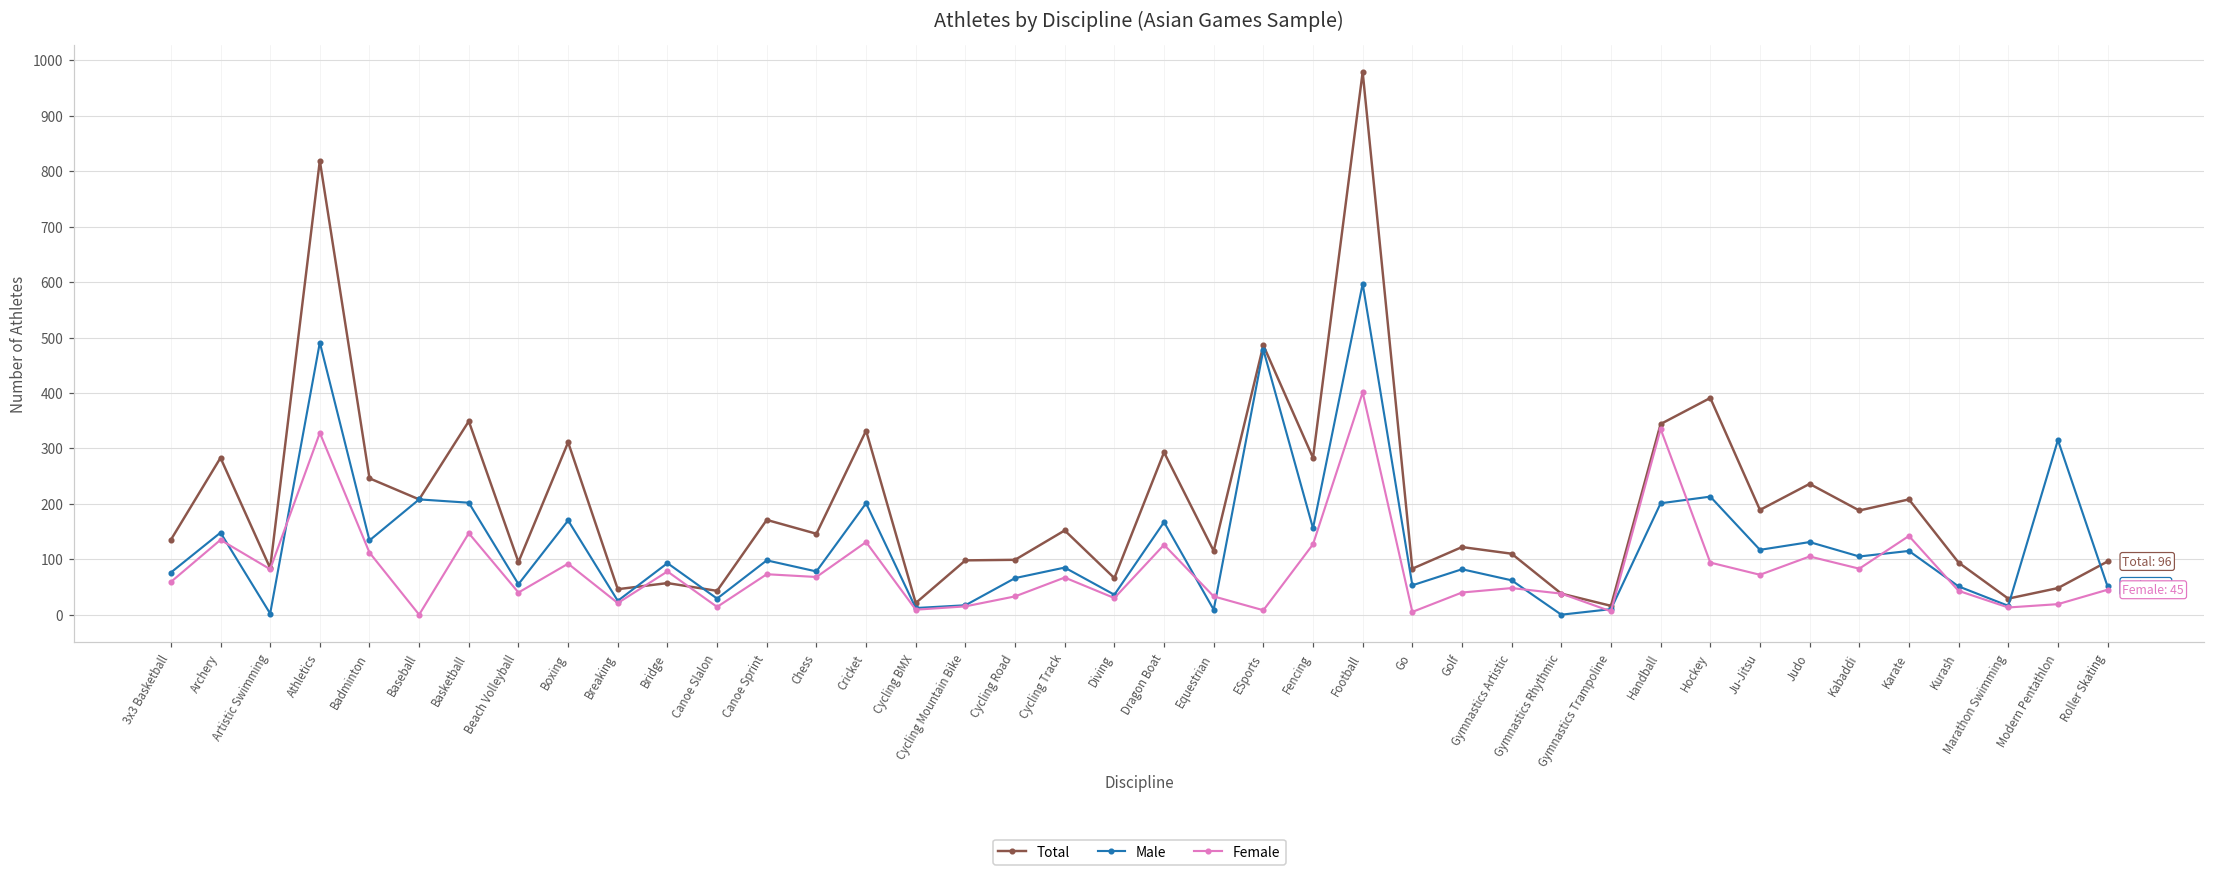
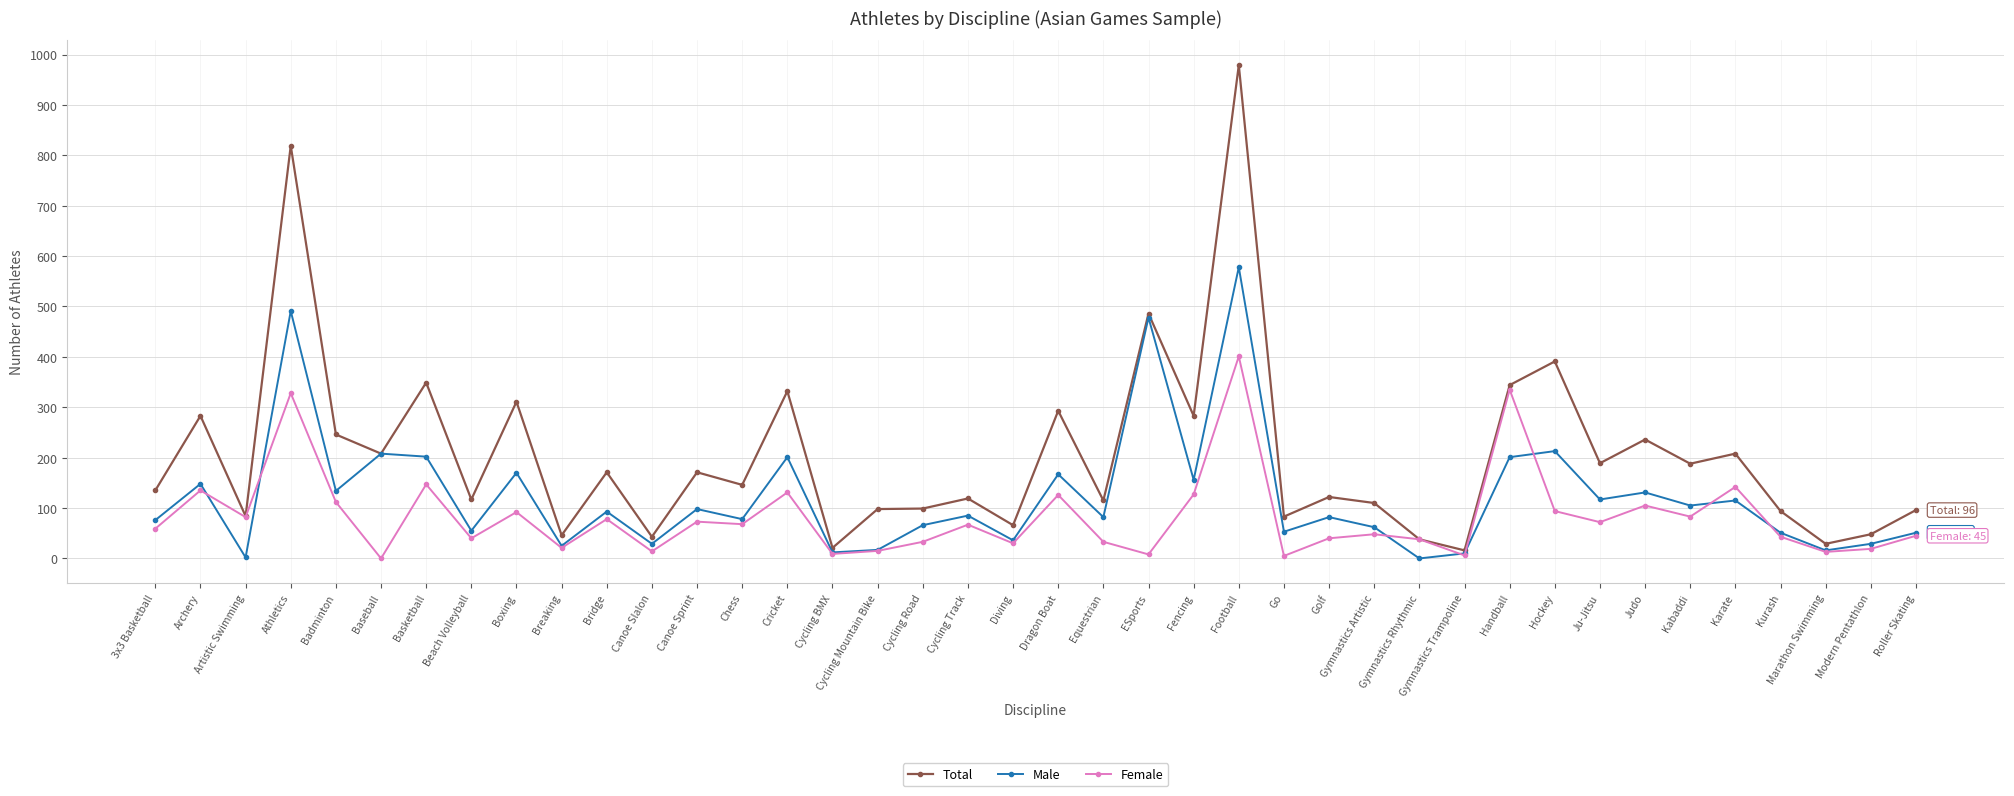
  {
    "Total": {
      "3x3 Basketball": 140,
      "Archery": 280,
      "Athletics": 820,
      "Badminton": 250,
      "Basketball": 350,
-     "Beach Volleyball": 100,
+     "Beach Volleyball": 120,
      "Boxing": 310,
      "Breaking": 50,
-     "Bridge": 60,
+     "Bridge": 170,
      "Canoe Slalon": 40,
      "Canoe Sprint": 170,
      "Chess": 150,
      "Cricket": 330,
      "Cycling BMX": 20,
      "Cycling Mountain Bike": 100,
      "Cycling Road": 100,
-     "Cycling Track": 150,
+     "Cycling Track": 120,
      "Diving": 70,
      "Dragon Boat": 290,
      "Equestrian": 120,
      "ESports": 490,
      "Fencing": 280,
      "Football": 980,
      "Go": 80,
      "Golf": 120,
      "Gymnastics Artistic": 110,
      "Gymnastics Trampoline": 20,
      "Handball": 340,
      "Hockey": 390,
      "Ju-Jitsu": 190,
      "Judo": 240,
      "Kabaddi": 190,
      "Karate": 210,
      "Kurash": 90,
      "Marathon Swimming": 30,
      "Modern Pentathlon": 50
    },
    "Male": {
      "3x3 Basketball": 80,
      "Archery": 150,
      "Artistic Swimming": 0,
      "Athletics": 490,
      "Badminton": 130,
      "Basketball": 200,
      "Beach Volleyball": 60,
      "Boxing": 170,
      "Bridge": 90,
      "Canoe Slalon": 30,
      "Canoe Sprint": 100,
      "Chess": 80,
      "Cricket": 200,
      "Cycling Road": 70,
      "Cycling Track": 90,
      "Diving": 40,
      "Dragon Boat": 170,
-     "Equestrian": 10,
+     "Equestrian": 80,
      "ESports": 480,
      "Fencing": 160,
-     "Football": 600,
+     "Football": 580,
      "Go": 50,
      "Golf": 80,
      "Gymnastics Artistic": 60,
      "Gymnastics Rhythmic": 0,
      "Handball": 200,
      "Hockey": 210,
      "Ju-Jitsu": 120,
      "Judo": 130,
      "Kabaddi": 110,
      "Karate": 120,
      "Kurash": 50,
-     "Modern Pentathlon": 320
+     "Modern Pentathlon": 30
    },
    "Female": {
      "3x3 Basketball": 60,
      "Archery": 140,
      "Athletics": 330,
      "Badminton": 110,
      "Baseball": 0,
      "Basketball": 150,
      "Beach Volleyball": 40,
      "Boxing": 90,
      "Bridge": 80,
      "Canoe Slalon": 10,
      "Canoe Sprint": 70,
      "Chess": 70,
      "Cricket": 130,
      "Cycling Road": 30,
      "Cycling Track": 70,
      "Diving": 30,
      "Dragon Boat": 130,
      "Equestrian": 30,
      "ESports": 10,
      "Fencing": 130,
      "Football": 400,
      "Go": 10,
      "Golf": 40,
      "Gymnastics Artistic": 50,
      "Handball": 340,
      "Hockey": 90,
      "Ju-Jitsu": 70,
      "Judo": 110,
      "Kabaddi": 80,
      "Karate": 140,
      "Kurash": 40,
      "Modern Pentathlon": 20
    }
  }
